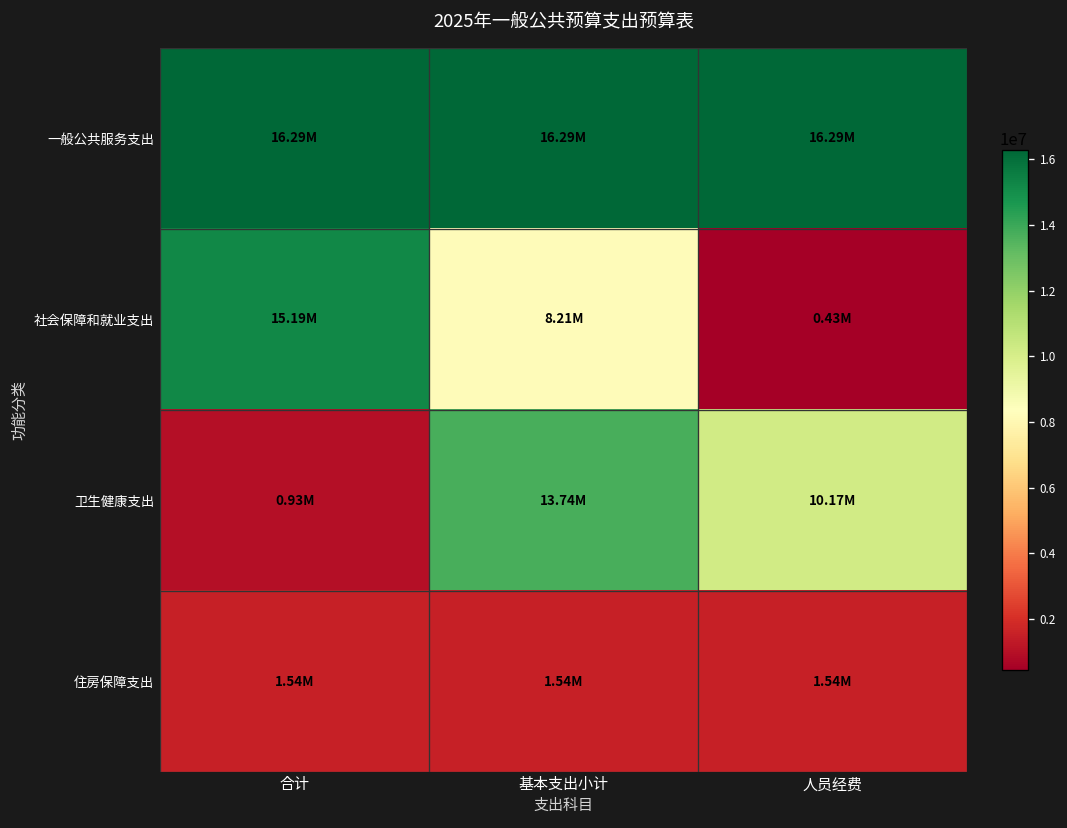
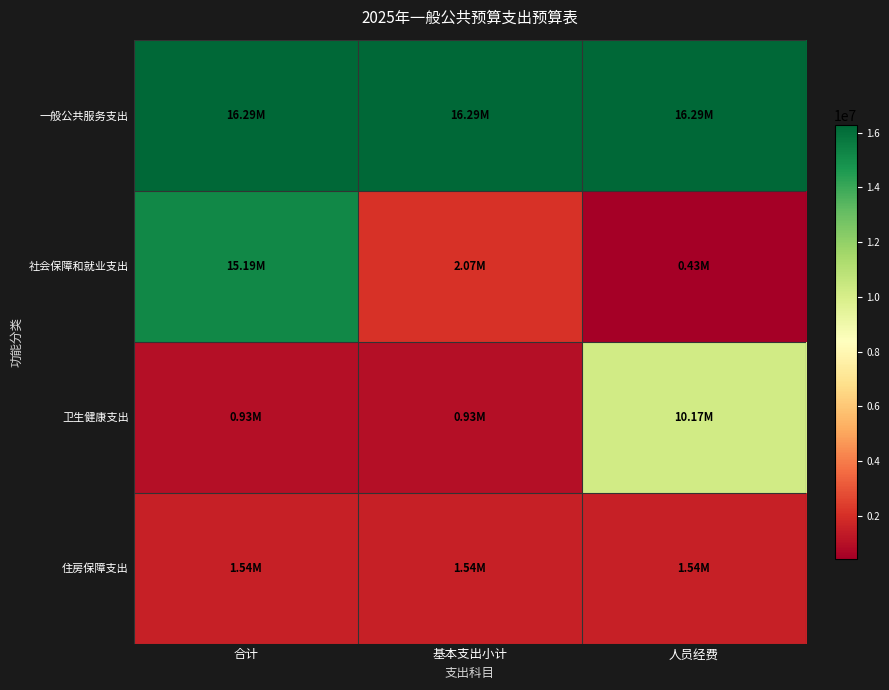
  {
    "一般公共服务支出": {
      "合计": "16.29M",
      "基本支出小计": "16.29M",
      "人员经费": "16.29M"
    },
    "社会保障和就业支出": {
      "合计": "15.19M",
-     "基本支出小计": "8.21M",
+     "基本支出小计": "2.07M",
      "人员经费": "0.43M"
    },
    "卫生健康支出": {
      "合计": "0.93M",
-     "基本支出小计": "13.74M",
+     "基本支出小计": "0.93M",
      "人员经费": "10.17M"
    },
    "住房保障支出": {
      "合计": "1.54M",
      "基本支出小计": "1.54M",
      "人员经费": "1.54M"
    }
  }
